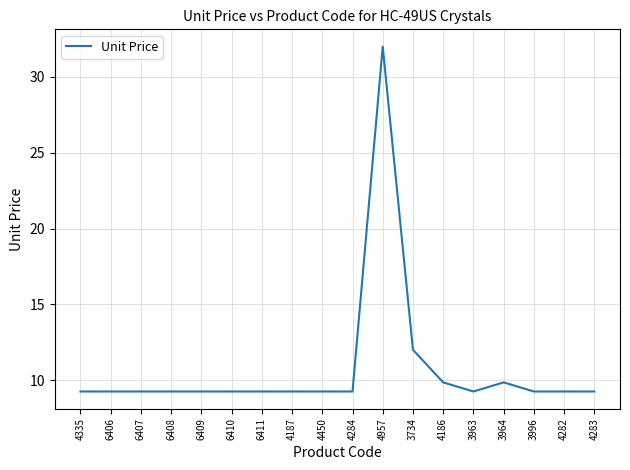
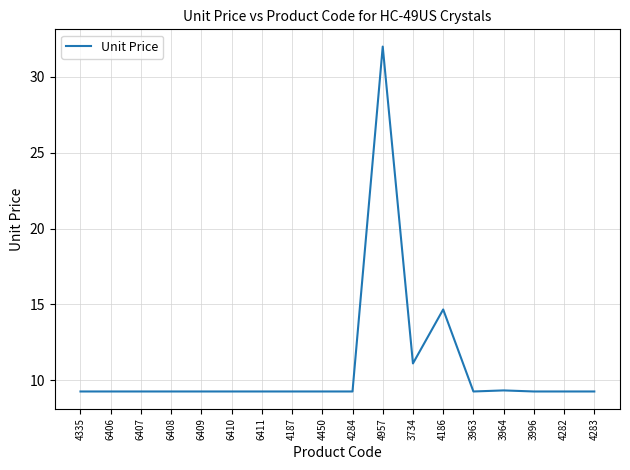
  {
    "4335": 9.3,
    "6406": 9.3,
    "6407": 9.3,
    "6408": 9.3,
    "6409": 9.3,
    "6410": 9.3,
    "6411": 9.3,
    "4187": 9.3,
    "4450": 9.3,
    "4284": 9.3,
    "4957": 32.0,
-   "3734": 12.0,
-   "4186": 9.9,
+   "3734": 11.1,
+   "4186": 14.7,
    "3963": 9.3,
-   "3964": 9.9,
+   "3964": 9.3,
    "3996": 9.3,
    "4282": 9.3,
    "4283": 9.3
  }
